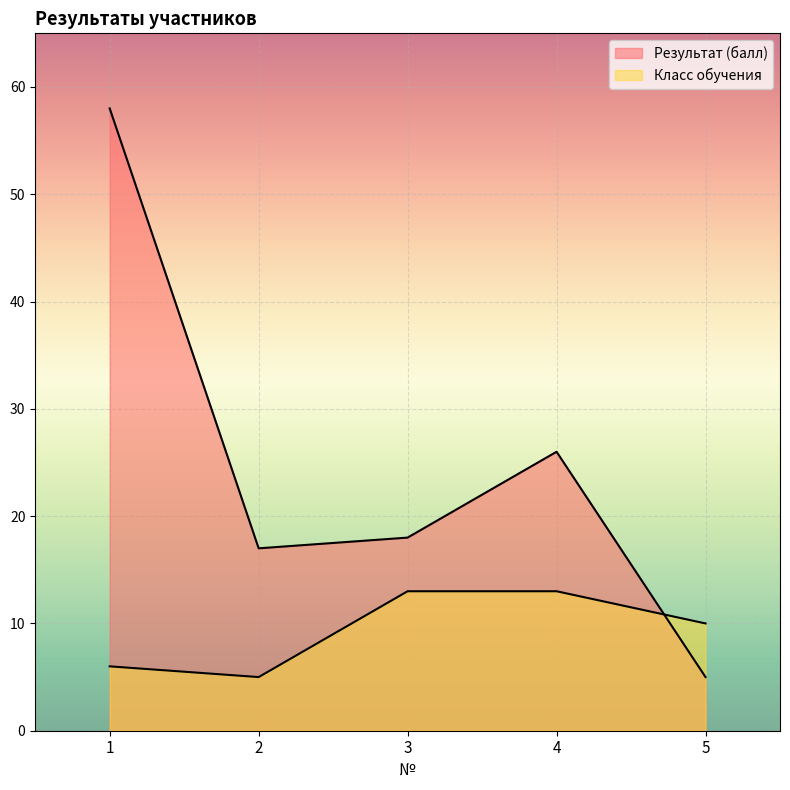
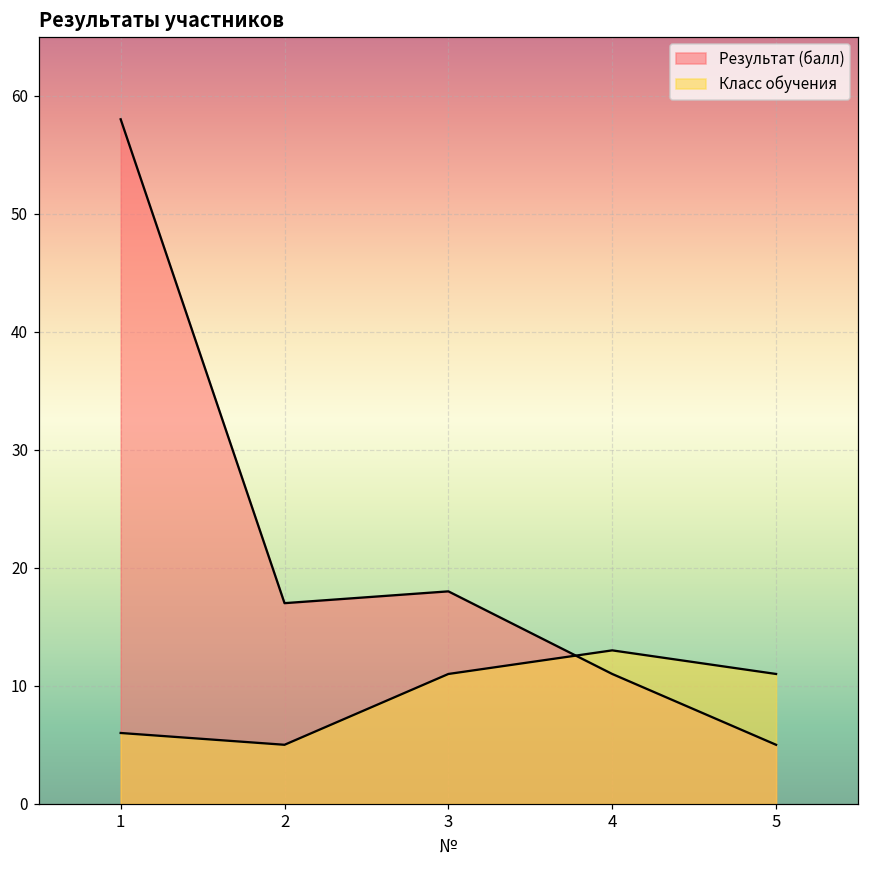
  {
    "Результат (балл)": {
      "1": 58,
      "2": 17,
      "3": 18,
-     "4": 26,
+     "4": 11,
      "5": 5
    },
    "Класс обучения": {
      "1": 6,
      "2": 5,
-     "3": 13,
+     "3": 11,
      "4": 13,
-     "5": 10
+     "5": 11
    }
  }
